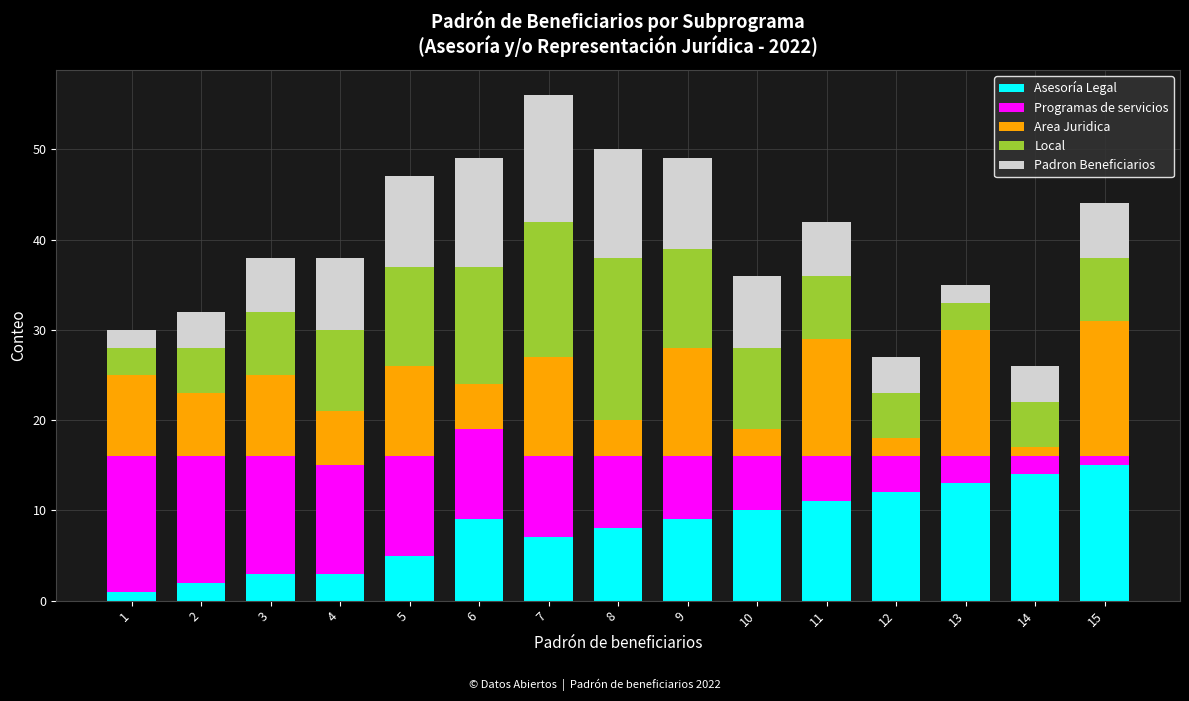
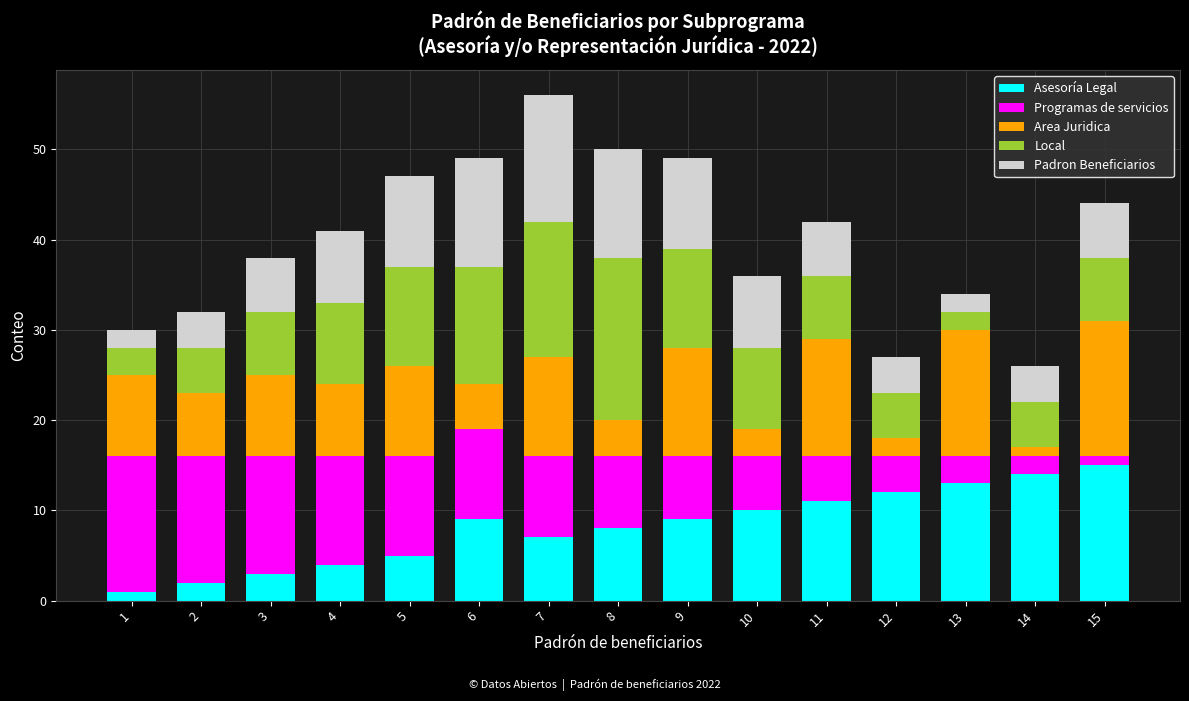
  {
    "Asesoría Legal": {
      "1": 1,
      "2": 2,
      "3": 3,
-     "4": 3,
+     "4": 4,
      "5": 5,
      "6": 9,
      "7": 7,
      "8": 8,
      "9": 9,
      "10": 10,
      "11": 11,
      "12": 12,
      "13": 13,
      "14": 14,
      "15": 15
    },
    "Programas de servicios": {
      "1": 15,
      "2": 14,
      "3": 13,
      "4": 12,
      "5": 11,
      "6": 10,
      "7": 9,
      "8": 8,
      "9": 7,
      "10": 6,
      "11": 5,
      "12": 4,
      "13": 3,
      "14": 2,
      "15": 1
    },
    "Area Juridica": {
      "1": 9,
      "2": 7,
      "3": 9,
-     "4": 6,
+     "4": 8,
      "5": 10,
      "6": 5,
      "7": 11,
      "8": 4,
      "9": 12,
      "10": 3,
      "11": 13,
      "12": 2,
      "13": 14,
      "14": 1,
      "15": 15
    },
    "Local": {
      "1": 3,
      "2": 5,
      "3": 7,
      "4": 9,
      "5": 11,
      "6": 13,
      "7": 15,
      "8": 18,
      "9": 11,
      "10": 9,
      "11": 7,
      "12": 5,
-     "13": 3,
+     "13": 2,
      "14": 5,
      "15": 7
    },
    "Padron Beneficiarios": {
      "1": 2,
      "2": 4,
      "3": 6,
      "4": 8,
      "5": 10,
      "6": 12,
      "7": 14,
      "8": 12,
      "9": 10,
      "10": 8,
      "11": 6,
      "12": 4,
      "13": 2,
      "14": 4,
      "15": 6
    }
  }
